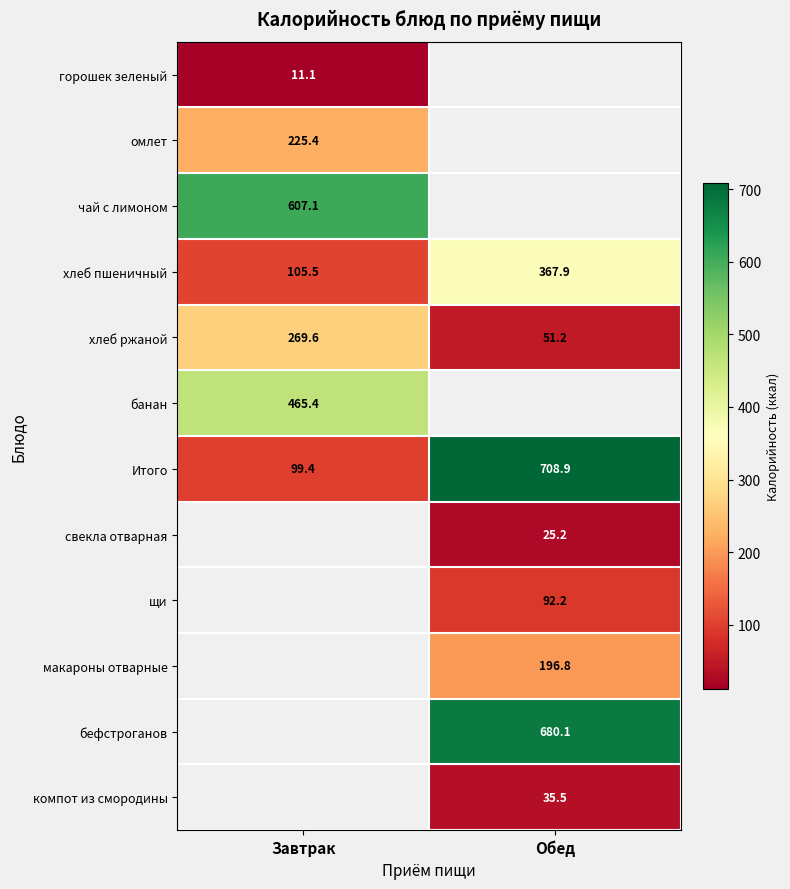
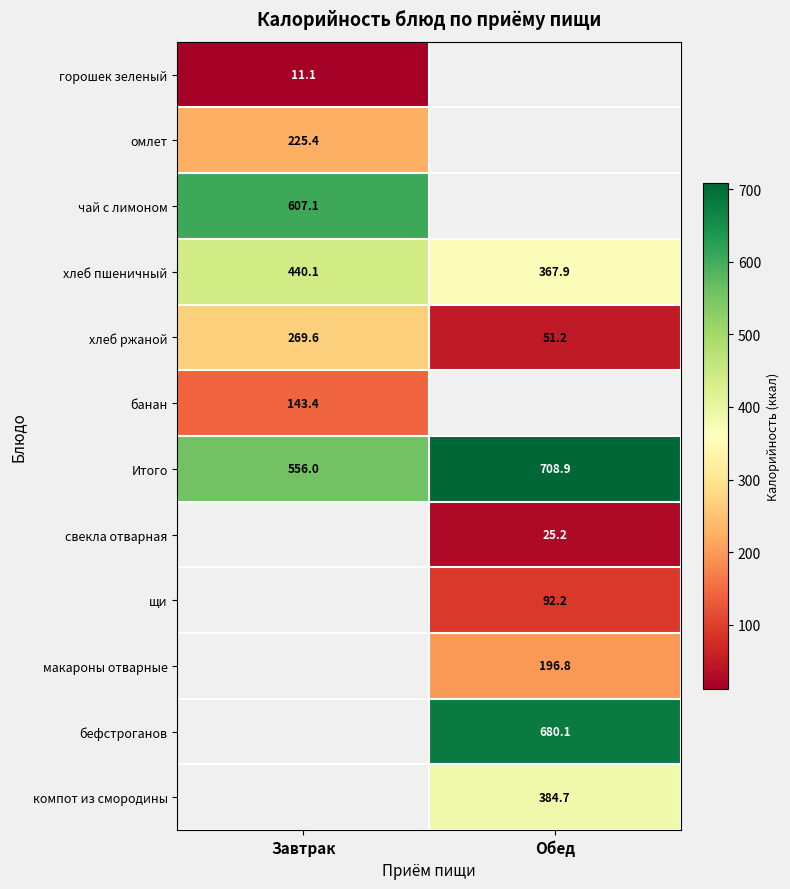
  {
    "горошек зеленый": {
      "Завтрак": 11.1
    },
    "омлет": {
      "Завтрак": 225.4
    },
    "чай с лимоном": {
      "Завтрак": 607.1
    },
    "хлеб пшеничный": {
-     "Завтрак": 105.5,
+     "Завтрак": 440.1,
      "Обед": 367.9
    },
    "хлеб ржаной": {
      "Завтрак": 269.6,
      "Обед": 51.2
    },
    "банан": {
-     "Завтрак": 465.4
+     "Завтрак": 143.4
    },
    "Итого": {
-     "Завтрак": 99.4,
+     "Завтрак": 556.0,
      "Обед": 708.9
    },
    "свекла отварная": {
      "Обед": 25.2
    },
    "щи": {
      "Обед": 92.2
    },
    "макароны отварные": {
      "Обед": 196.8
    },
    "бефстроганов": {
      "Обед": 680.1
    },
    "компот из смородины": {
-     "Обед": 35.5
+     "Обед": 384.7
    }
  }
